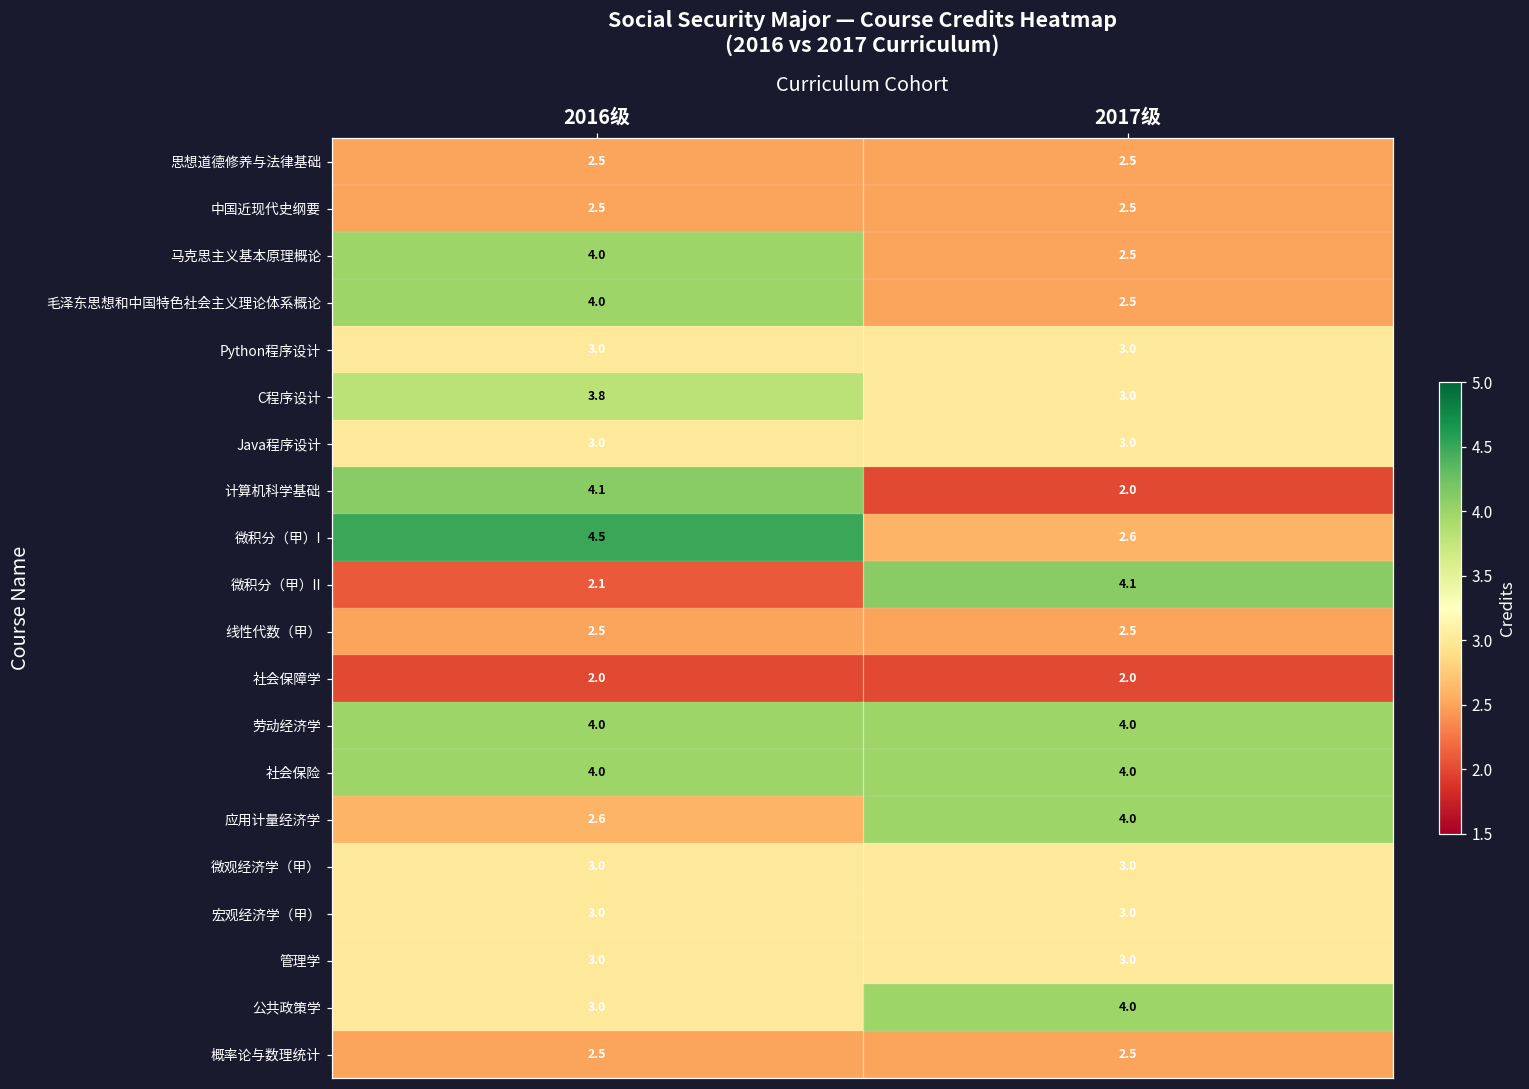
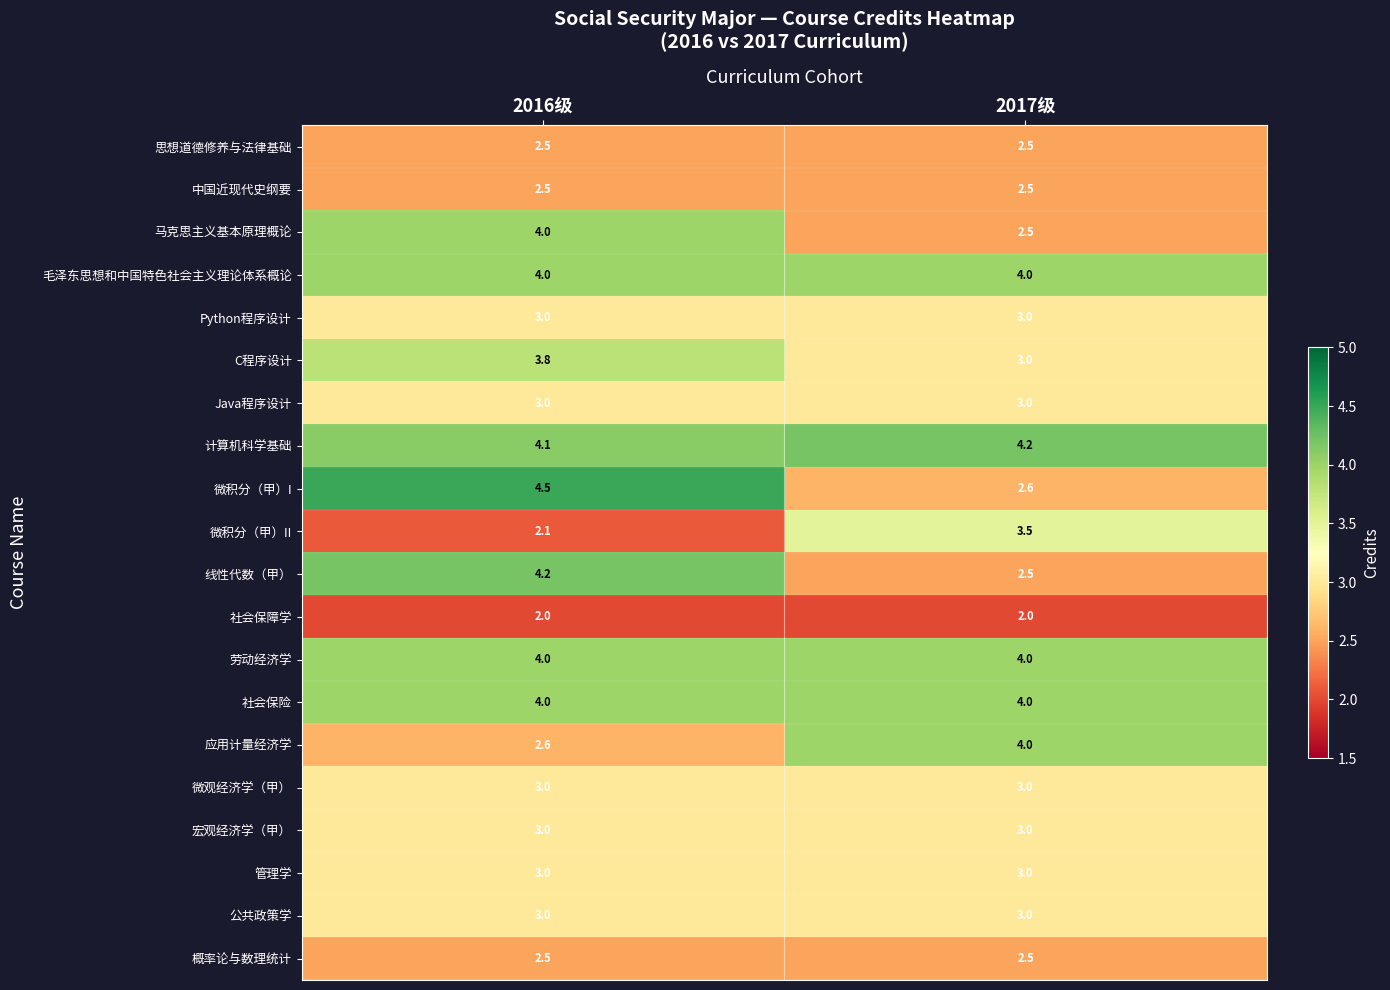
  {
    "思想道德修养与法律基础": {
      "2016级": 2.5,
      "2017级": 2.5
    },
    "中国近现代史纲要": {
      "2016级": 2.5,
      "2017级": 2.5
    },
    "马克思主义基本原理概论": {
      "2016级": 4.0,
      "2017级": 2.5
    },
    "毛泽东思想和中国特色社会主义理论体系概论": {
      "2016级": 4.0,
-     "2017级": 2.5
+     "2017级": 4.0
    },
    "Python程序设计": {
      "2016级": 3.0,
      "2017级": 3.0
    },
    "C程序设计": {
      "2016级": 3.8,
      "2017级": 3.0
    },
    "Java程序设计": {
      "2016级": 3.0,
      "2017级": 3.0
    },
    "计算机科学基础": {
      "2016级": 4.1,
-     "2017级": 2.0
+     "2017级": 4.2
    },
    "微积分（甲）I": {
      "2016级": 4.5,
      "2017级": 2.6
    },
    "微积分（甲）II": {
      "2016级": 2.1,
-     "2017级": 4.1
+     "2017级": 3.5
    },
    "线性代数（甲）": {
-     "2016级": 2.5,
+     "2016级": 4.2,
      "2017级": 2.5
    },
    "社会保障学": {
      "2016级": 2.0,
      "2017级": 2.0
    },
    "劳动经济学": {
      "2016级": 4.0,
      "2017级": 4.0
    },
    "社会保险": {
      "2016级": 4.0,
      "2017级": 4.0
    },
    "应用计量经济学": {
      "2016级": 2.6,
      "2017级": 4.0
    },
    "微观经济学（甲）": {
      "2016级": 3.0,
      "2017级": 3.0
    },
    "宏观经济学（甲）": {
      "2016级": 3.0,
      "2017级": 3.0
    },
    "管理学": {
      "2016级": 3.0,
      "2017级": 3.0
    },
    "公共政策学": {
      "2016级": 3.0,
-     "2017级": 4.0
+     "2017级": 3.0
    },
    "概率论与数理统计": {
      "2016级": 2.5,
      "2017级": 2.5
    }
  }
